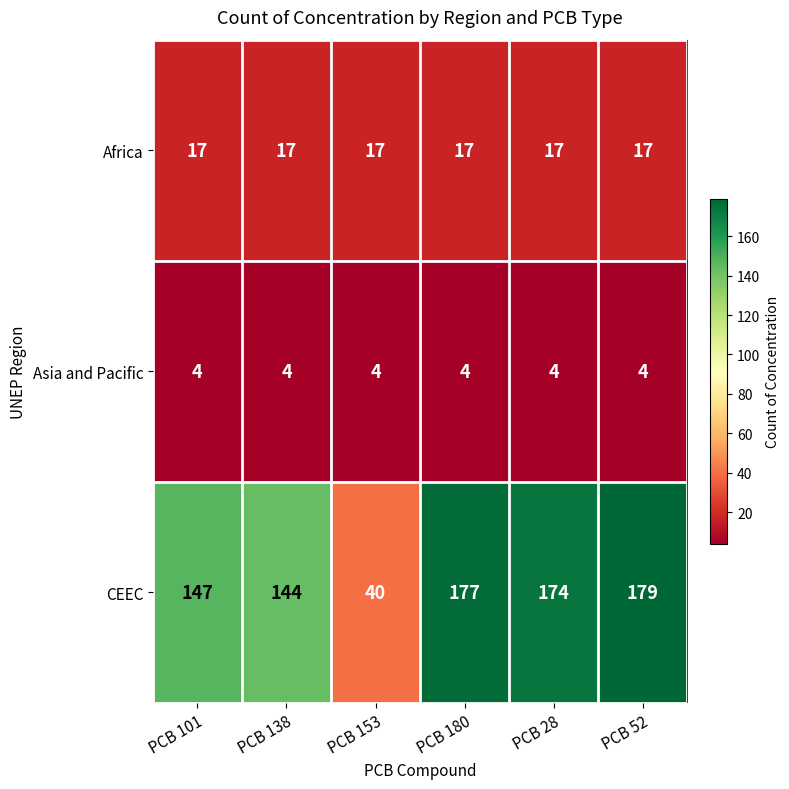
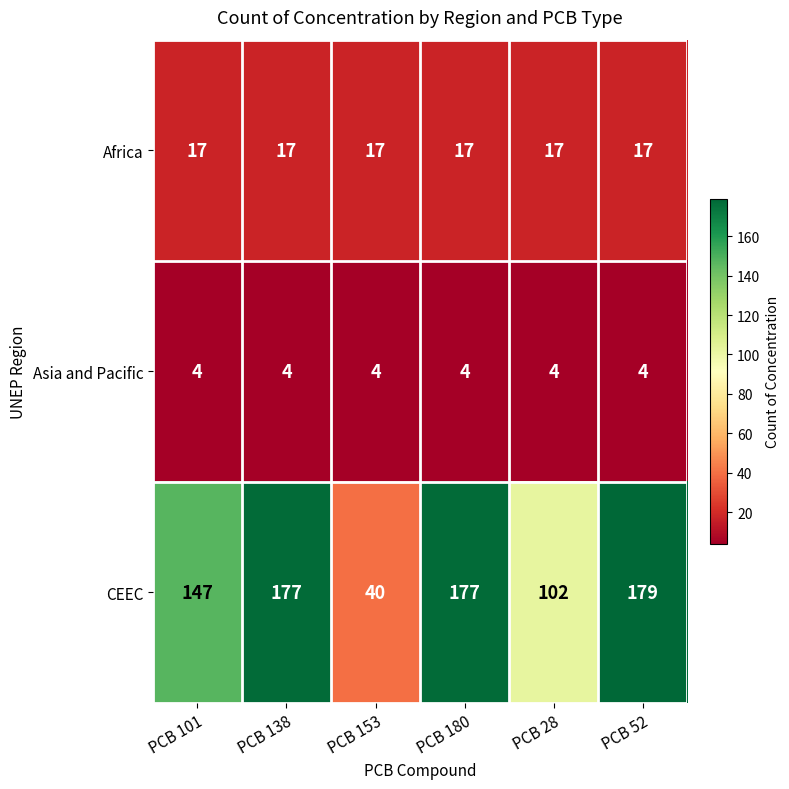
  {
    "Africa": {
      "PCB 101": 17,
      "PCB 138": 17,
      "PCB 153": 17,
      "PCB 180": 17,
      "PCB 28": 17,
      "PCB 52": 17
    },
    "Asia and Pacific": {
      "PCB 101": 4,
      "PCB 138": 4,
      "PCB 153": 4,
      "PCB 180": 4,
      "PCB 28": 4,
      "PCB 52": 4
    },
    "CEEC": {
      "PCB 101": 147,
-     "PCB 138": 144,
+     "PCB 138": 177,
      "PCB 153": 40,
      "PCB 180": 177,
-     "PCB 28": 174,
+     "PCB 28": 102,
      "PCB 52": 179
    }
  }
